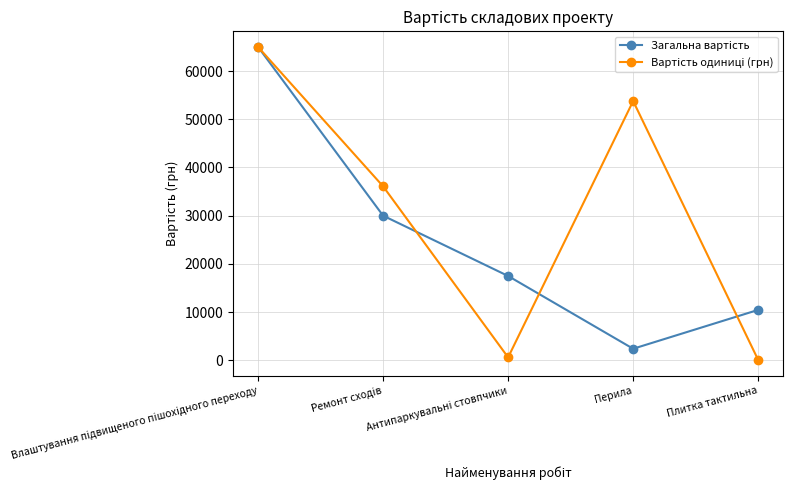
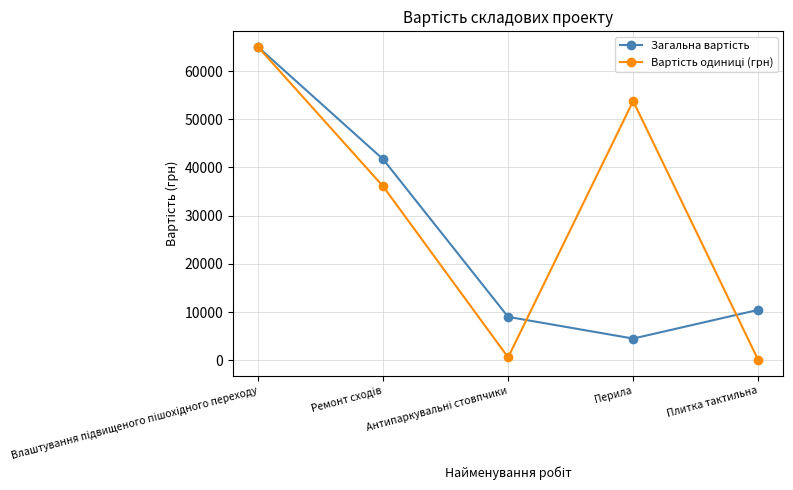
  {
    "Загальна вартість": {
-     "Ремонт сходів": 30000,
-     "Антипаркувальні стовпчики": 17000,
-     "Перила": 2000,
+     "Ремонт сходів": 42000,
+     "Антипаркувальні стовпчики": 9000,
+     "Перила": 5000,
      "Плитка тактильна": 10000
    },
    "Вартість одиниці (грн)": {
      "Ремонт сходів": 36000,
      "Антипаркувальні стовпчики": 1000,
      "Перила": 54000,
      "Плитка тактильна": 0
    }
  }
